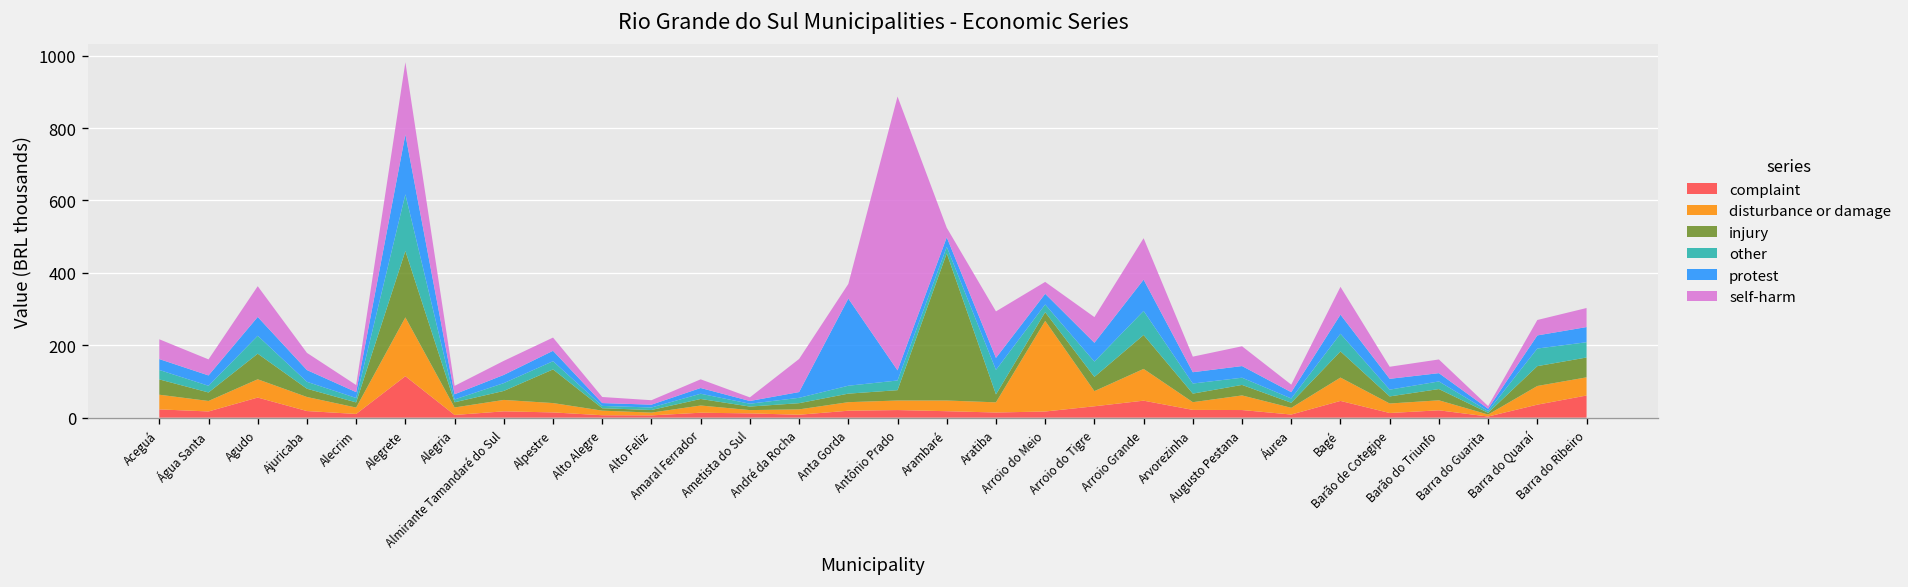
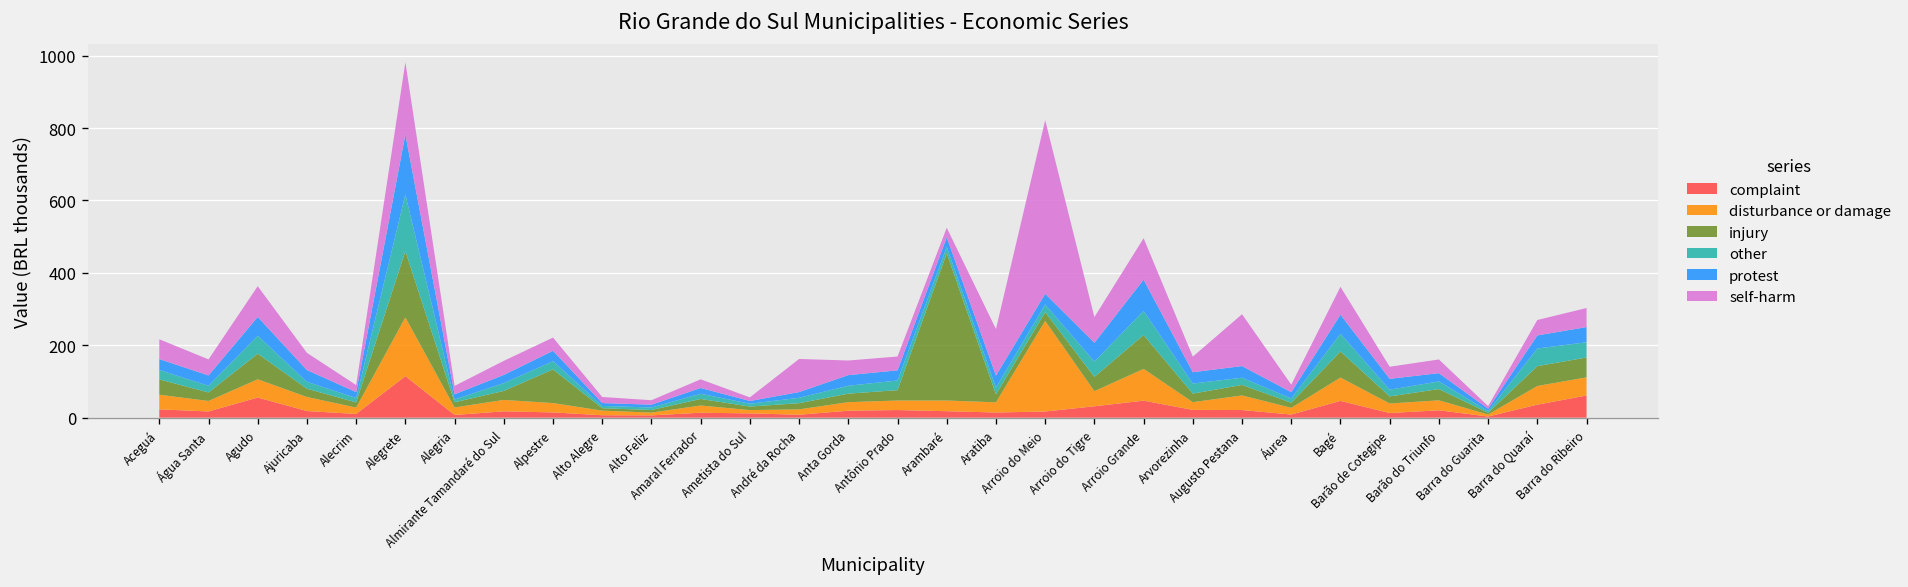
  {
    "complaint": {
      "Aceguá": 20,
      "Água Santa": 20,
      "Agudo": 60,
      "Ajuricaba": 20,
      "Alecrim": 10,
      "Alegrete": 110,
      "Almirante Tamandaré do Sul": 20,
      "Alpestre": 10,
      "Amaral Ferrador": 10,
      "Ametista do Sul": 10,
      "Anta Gorda": 20,
      "Antônio Prado": 20,
      "Arambaré": 20,
      "Aratiba": 10,
      "Arroio do Meio": 20,
      "Arroio do Tigre": 30,
      "Arroio Grande": 50,
      "Arvorezinha": 20,
      "Augusto Pestana": 20,
      "Áurea": 10,
      "Bagé": 50,
      "Barão de Cotegipe": 10,
      "Barão do Triunfo": 20,
      "Barra do Quaraí": 40,
      "Barra do Ribeiro": 60
    },
    "disturbance or damage": {
      "Aceguá": 40,
      "Água Santa": 30,
      "Agudo": 50,
      "Ajuricaba": 40,
      "Alecrim": 20,
      "Alegrete": 160,
      "Alegria": 20,
      "Almirante Tamandaré do Sul": 30,
      "Alpestre": 30,
      "Amaral Ferrador": 20,
      "Ametista do Sul": 10,
      "André da Rocha": 10,
      "Anta Gorda": 20,
      "Antônio Prado": 30,
      "Arambaré": 30,
      "Aratiba": 30,
      "Arroio do Meio": 250,
      "Arroio do Tigre": 40,
      "Arroio Grande": 90,
      "Arvorezinha": 20,
      "Augusto Pestana": 40,
      "Áurea": 20,
      "Bagé": 60,
      "Barão de Cotegipe": 30,
      "Barão do Triunfo": 30,
      "Barra do Quaraí": 50,
      "Barra do Ribeiro": 50
    },
    "injury": {
      "Aceguá": 40,
      "Água Santa": 20,
      "Agudo": 70,
      "Ajuricaba": 20,
      "Alecrim": 10,
      "Alegrete": 180,
      "Almirante Tamandaré do Sul": 20,
      "Alpestre": 90,
      "Amaral Ferrador": 20,
      "André da Rocha": 20,
      "Anta Gorda": 20,
      "Antônio Prado": 30,
      "Arambaré": 410,
      "Aratiba": 20,
      "Arroio do Meio": 20,
      "Arroio do Tigre": 40,
      "Arroio Grande": 90,
      "Arvorezinha": 20,
      "Augusto Pestana": 30,
      "Áurea": 10,
      "Bagé": 70,
      "Barão de Cotegipe": 20,
      "Barão do Triunfo": 30,
      "Barra do Quaraí": 50,
      "Barra do Ribeiro": 50
    },
    "other": {
      "Aceguá": 30,
      "Água Santa": 20,
      "Agudo": 50,
      "Ajuricaba": 20,
      "Alecrim": 10,
      "Alegrete": 160,
      "Almirante Tamandaré do Sul": 20,
      "Alpestre": 20,
      "Amaral Ferrador": 10,
      "André da Rocha": 10,
      "Anta Gorda": 20,
      "Antônio Prado": 30,
      "Arambaré": 20,
-     "Aratiba": 70,
+     "Aratiba": 20,
      "Arroio do Meio": 20,
      "Arroio do Tigre": 40,
      "Arroio Grande": 70,
      "Arvorezinha": 30,
      "Augusto Pestana": 20,
      "Áurea": 10,
      "Bagé": 50,
      "Barão de Cotegipe": 20,
      "Barão do Triunfo": 20,
      "Barra do Quaraí": 50,
      "Barra do Ribeiro": 40
    },
    "protest": {
      "Aceguá": 30,
      "Água Santa": 30,
      "Agudo": 50,
      "Ajuricaba": 30,
      "Alecrim": 20,
      "Alegrete": 170,
      "Alegria": 10,
      "Almirante Tamandaré do Sul": 20,
      "Alpestre": 30,
      "Amaral Ferrador": 20,
      "André da Rocha": 20,
-     "Anta Gorda": 240,
+     "Anta Gorda": 30,
      "Antônio Prado": 30,
      "Arambaré": 30,
      "Aratiba": 30,
      "Arroio do Meio": 30,
      "Arroio do Tigre": 50,
      "Arroio Grande": 90,
      "Arvorezinha": 30,
      "Augusto Pestana": 30,
      "Áurea": 20,
      "Bagé": 50,
      "Barão de Cotegipe": 30,
      "Barão do Triunfo": 20,
      "Barra do Quaraí": 40,
      "Barra do Ribeiro": 40
    },
    "self-harm": {
      "Aceguá": 50,
      "Água Santa": 40,
      "Agudo": 80,
      "Ajuricaba": 50,
      "Alecrim": 20,
      "Alegrete": 200,
      "Alegria": 20,
      "Almirante Tamandaré do Sul": 40,
      "Alpestre": 40,
      "Alto Alegre": 20,
      "Alto Feliz": 10,
      "Amaral Ferrador": 20,
      "Ametista do Sul": 10,
      "André da Rocha": 90,
      "Anta Gorda": 40,
-     "Antônio Prado": 760,
+     "Antônio Prado": 40,
      "Arambaré": 30,
      "Aratiba": 130,
-     "Arroio do Meio": 30,
+     "Arroio do Meio": 480,
      "Arroio do Tigre": 70,
      "Arroio Grande": 110,
      "Arvorezinha": 40,
-     "Augusto Pestana": 50,
+     "Augusto Pestana": 140,
      "Áurea": 20,
      "Bagé": 80,
      "Barão de Cotegipe": 30,
      "Barão do Triunfo": 40,
      "Barra do Quaraí": 40,
      "Barra do Ribeiro": 50
    }
  }
